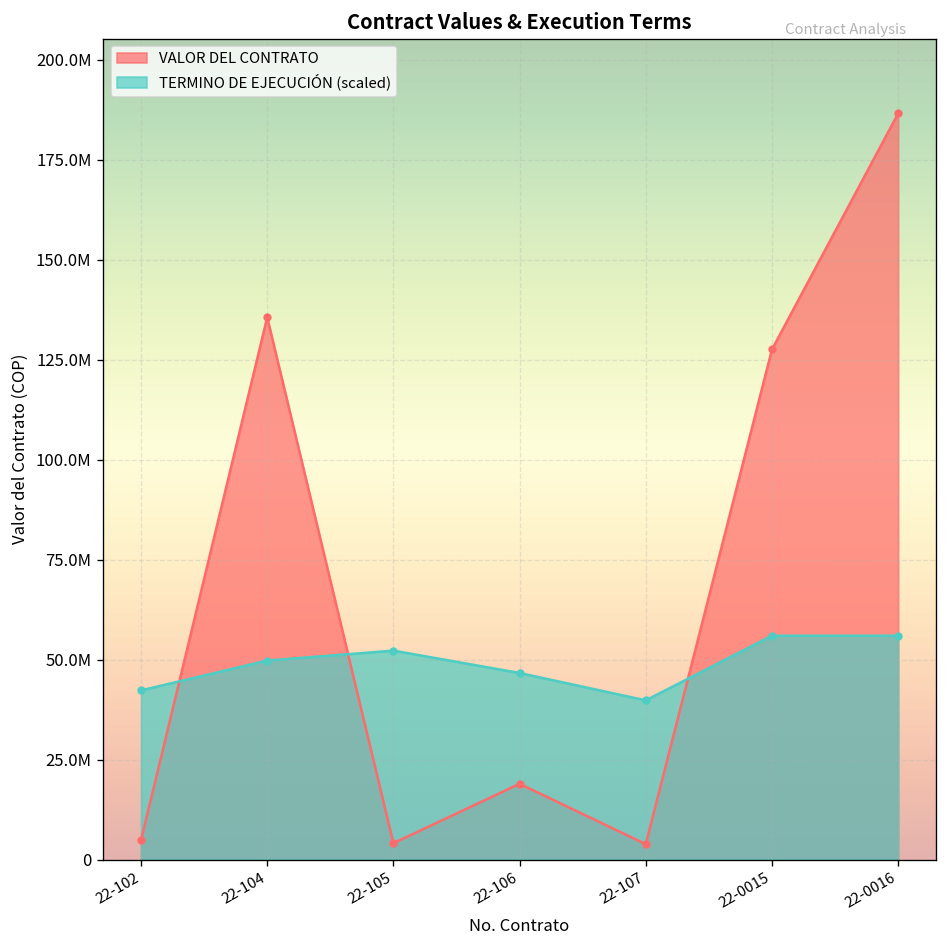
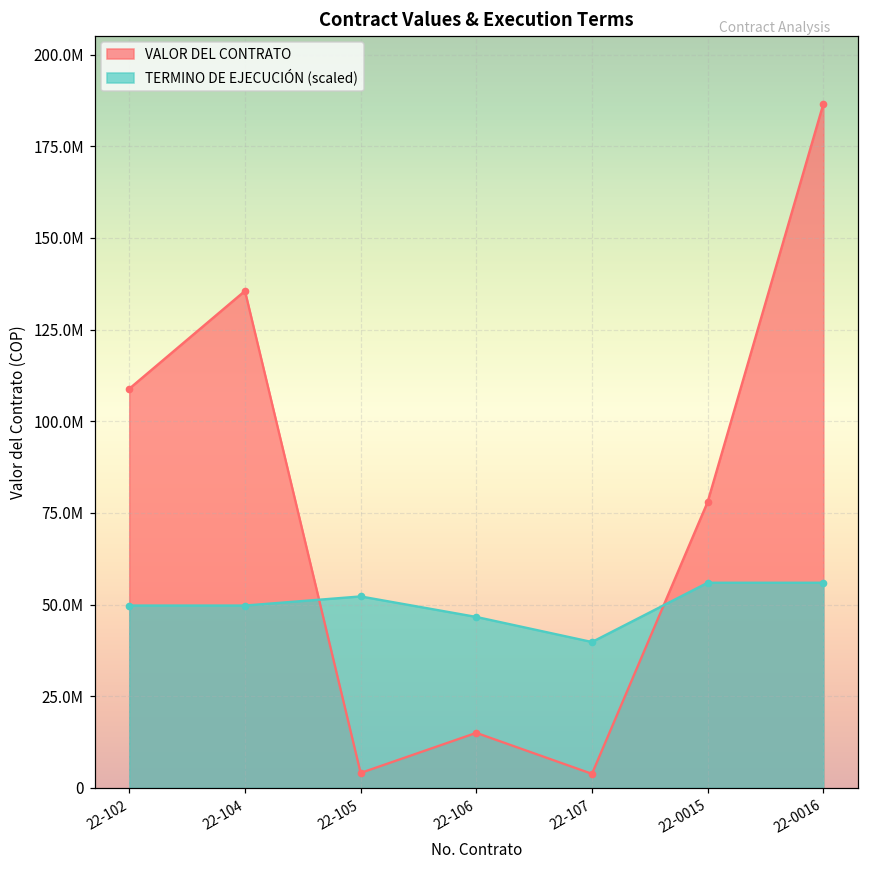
  {
    "VALOR DEL CONTRATO": {
-     "22-102": 5000000,
+     "22-102": 109000000,
      "22-104": 136000000,
      "22-105": 4000000,
-     "22-106": 19000000,
+     "22-106": 15000000,
      "22-107": 4000000,
-     "22-0015": 128000000,
+     "22-0015": 78000000,
      "22-0016": 187000000
    },
    "TERMINO DE EJECUCIÓN (scaled)": {
-     "22-102": 42000000,
+     "22-102": 50000000,
      "22-104": 50000000,
      "22-105": 52000000,
      "22-106": 47000000,
      "22-107": 40000000,
      "22-0015": 56000000,
      "22-0016": 56000000
    }
  }
